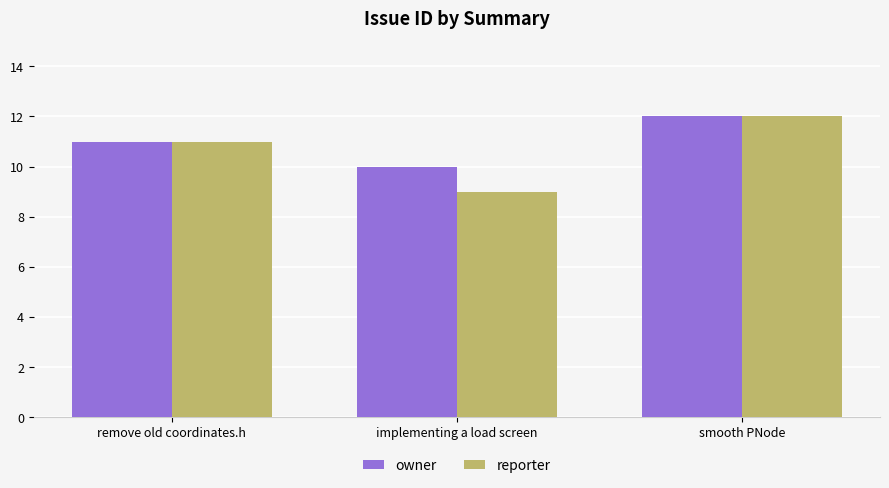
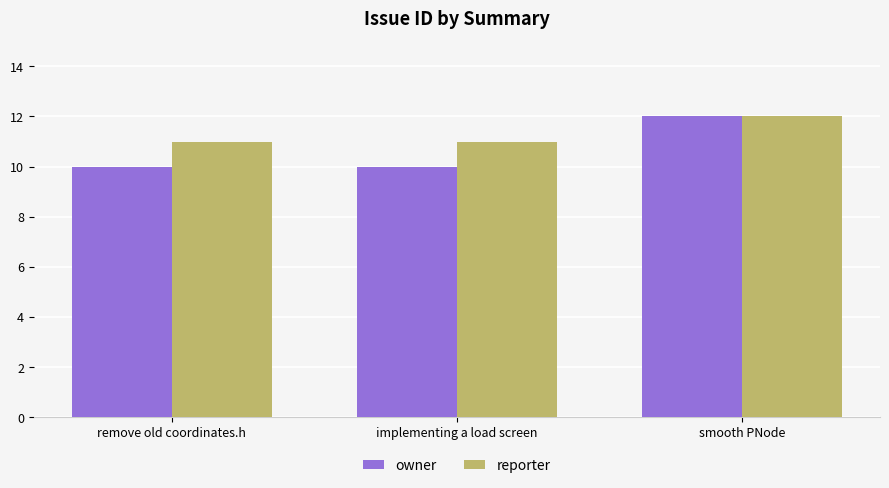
  {
    "owner": {
-     "remove old coordinates.h": 11,
+     "remove old coordinates.h": 10,
      "implementing a load screen": 10,
      "smooth PNode": 12
    },
    "reporter": {
      "remove old coordinates.h": 11,
-     "implementing a load screen": 9,
+     "implementing a load screen": 11,
      "smooth PNode": 12
    }
  }
